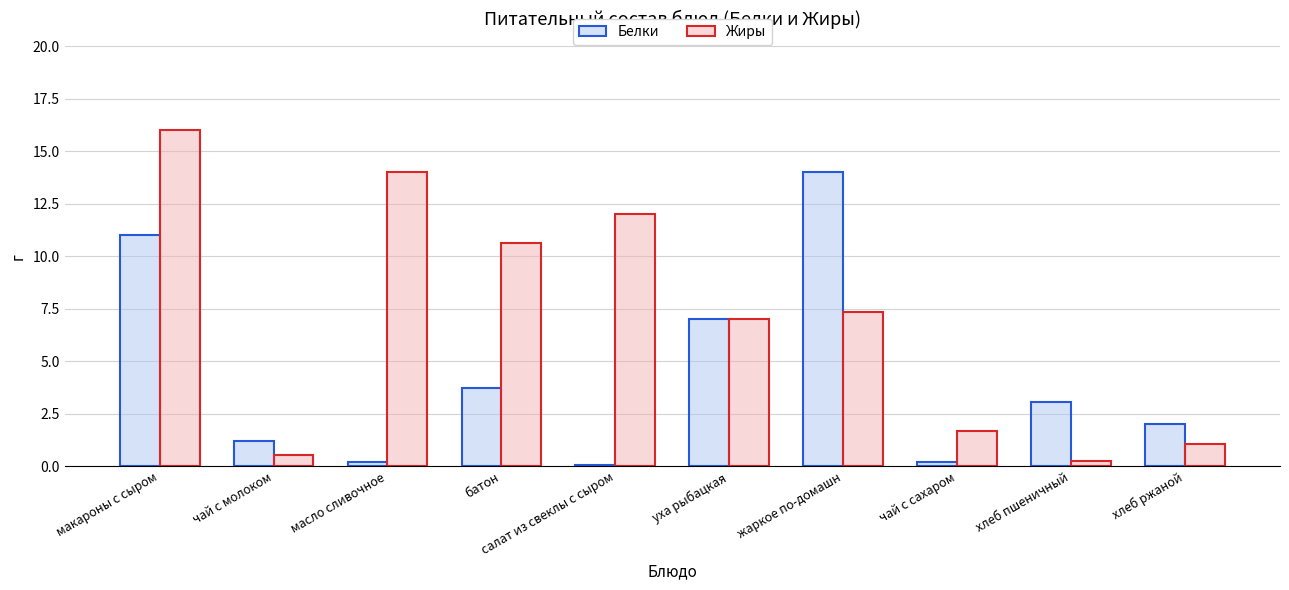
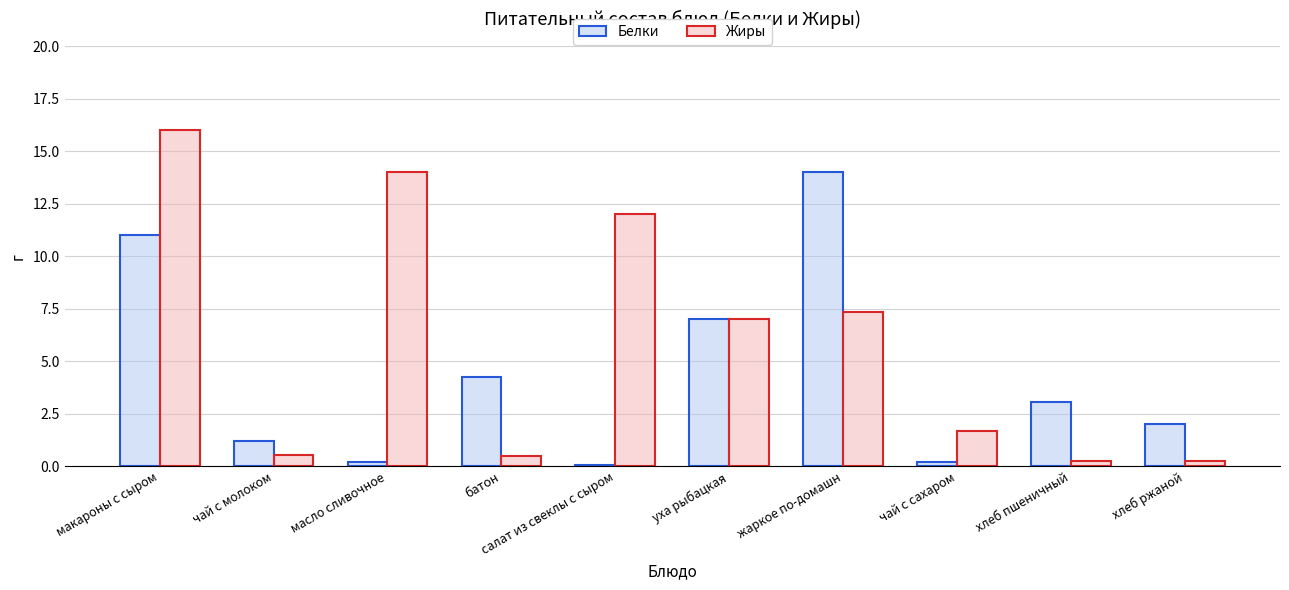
  {
    "Белки": {
      "макароны с сыром": 11.0,
      "чай с молоком": 1.2,
      "масло сливочное": 0.2,
-     "батон": 3.7,
+     "батон": 4.2,
      "уха рыбацкая": 7.0,
      "жаркое по-домашн": 14.0,
      "чай с сахаром": 0.2,
      "хлеб пшеничный": 3.1,
      "хлеб ржаной": 2.0
    },
    "Жиры": {
      "макароны с сыром": 16.0,
      "чай с молоком": 0.5,
      "масло сливочное": 14.0,
-     "батон": 10.6,
+     "батон": 0.5,
      "салат из свеклы с сыром": 12.0,
      "уха рыбацкая": 7.0,
      "жаркое по-домашн": 7.4,
      "чай с сахаром": 1.7,
      "хлеб пшеничный": 0.3,
-     "хлеб ржаной": 1.1
+     "хлеб ржаной": 0.3
    }
  }
